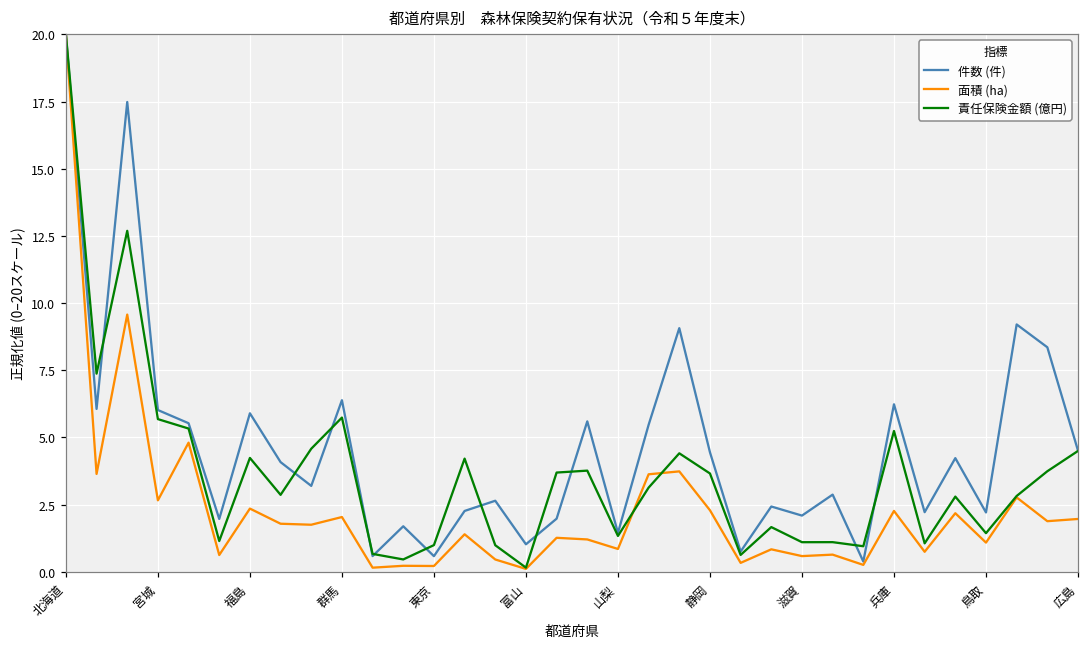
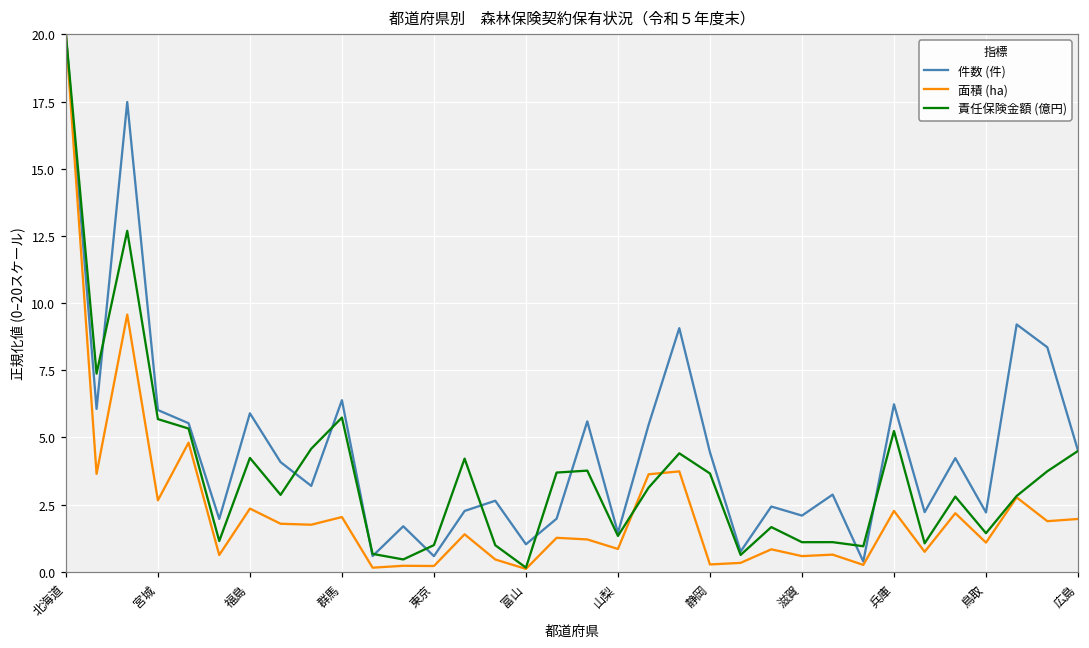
  {
    "件数 (件)": {
      "宮城": 6.0,
      "福島": 5.9,
      "群馬": 6.4,
      "東京": 0.6,
      "富山": 1.0,
      "山梨": 1.4,
      "静岡": 4.4,
      "滋賀": 2.1,
      "兵庫": 6.2,
      "鳥取": 2.2
    },
    "面積 (ha)": {
      "宮城": 2.7,
      "福島": 2.4,
      "群馬": 2.0,
      "東京": 0.2,
      "山梨": 0.8,
-     "静岡": 2.3,
+     "静岡": 0.3,
      "滋賀": 0.6,
      "兵庫": 2.3,
      "鳥取": 1.1,
      "広島": 2.0
    },
    "責任保険金額 (億円)": {
      "宮城": 5.7,
      "福島": 4.2,
      "群馬": 5.7,
      "東京": 1.0,
      "山梨": 1.3,
      "静岡": 3.7,
      "滋賀": 1.1,
      "兵庫": 5.2,
      "鳥取": 1.4
    }
  }
